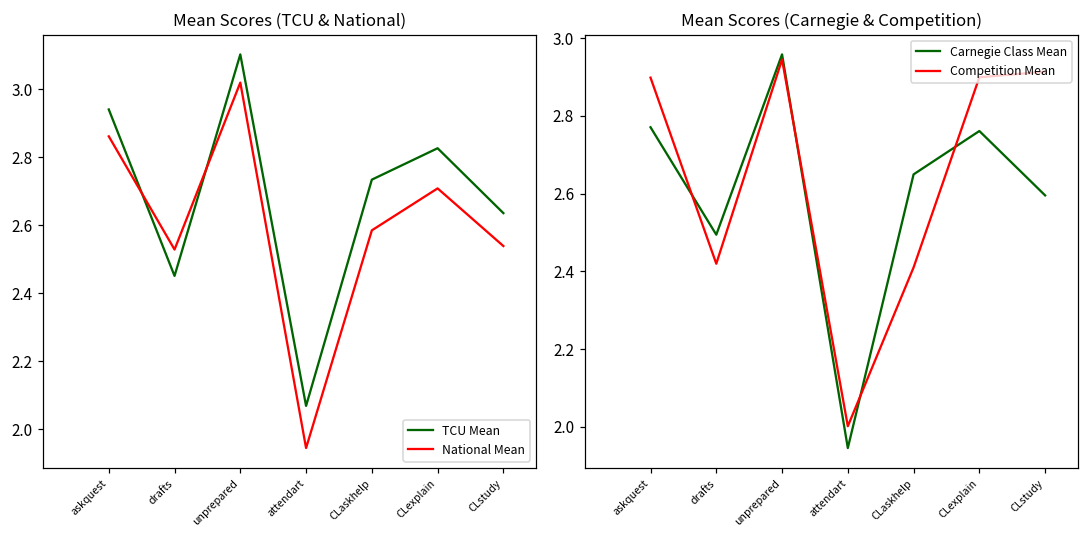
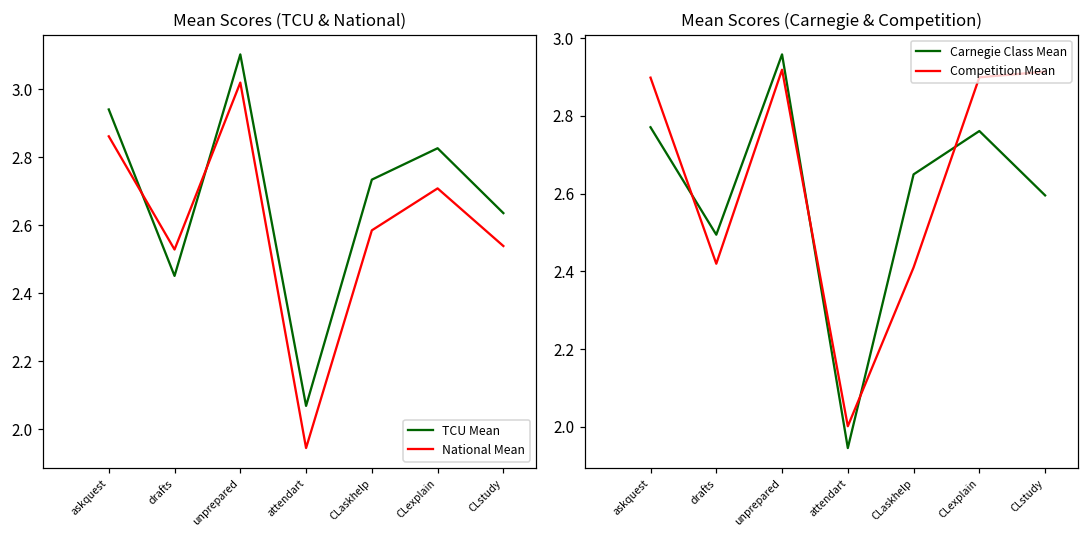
  {
    "Mean Scores (TCU & National)": {
      "TCU Mean": {
        "askquest": 2.94,
        "drafts": 2.45,
        "unprepared": 3.10,
        "attendart": 2.07,
        "CLaskhelp": 2.73,
        "CLexplain": 2.83,
        "CLstudy": 2.64
      },
      "National Mean": {
        "askquest": 2.86,
        "drafts": 2.53,
        "unprepared": 3.02,
        "attendart": 1.94,
        "CLaskhelp": 2.58,
        "CLexplain": 2.71,
        "CLstudy": 2.54
      }
    },
    "Mean Scores (Carnegie & Competition)": {
      "Carnegie Class Mean": {
        "askquest": 2.77,
        "drafts": 2.49,
        "unprepared": 2.96,
        "attendart": 1.95,
        "CLaskhelp": 2.65,
        "CLexplain": 2.76,
        "CLstudy": 2.60
      },
      "Competition Mean": {
        "askquest": 2.90,
        "drafts": 2.42,
-       "unprepared": 2.95,
+       "unprepared": 2.92,
        "attendart": 2.00,
        "CLaskhelp": 2.41
      }
    }
  }
